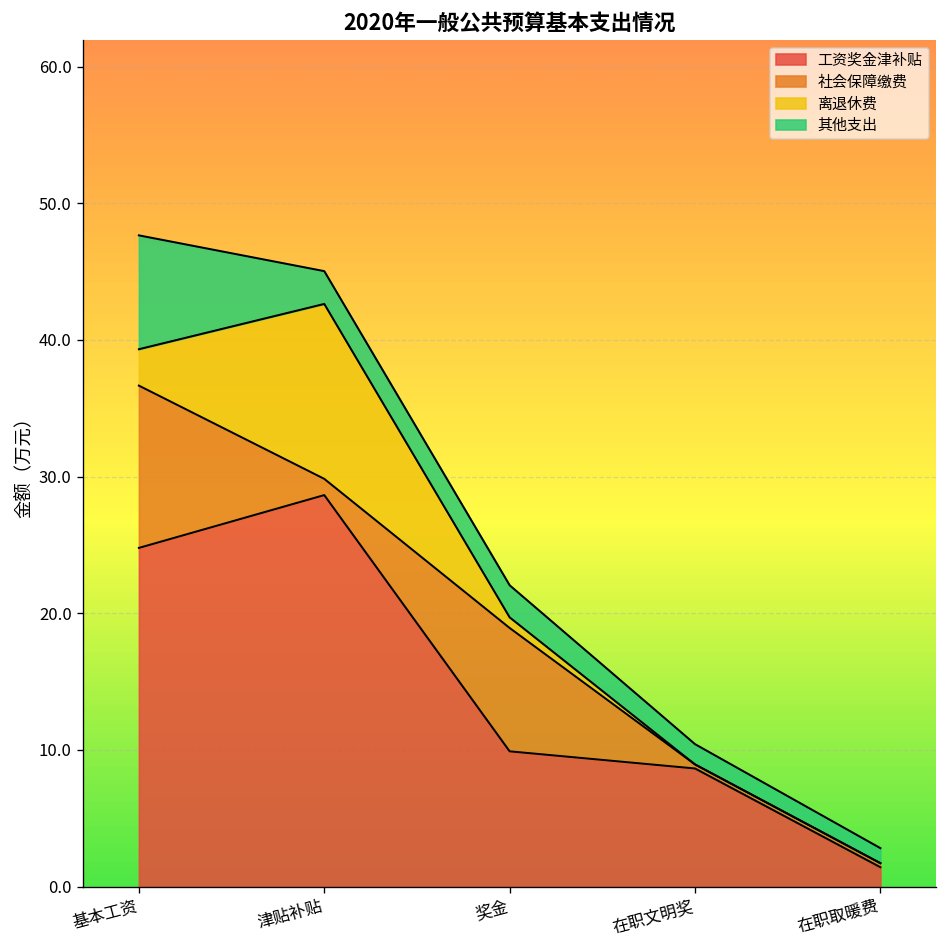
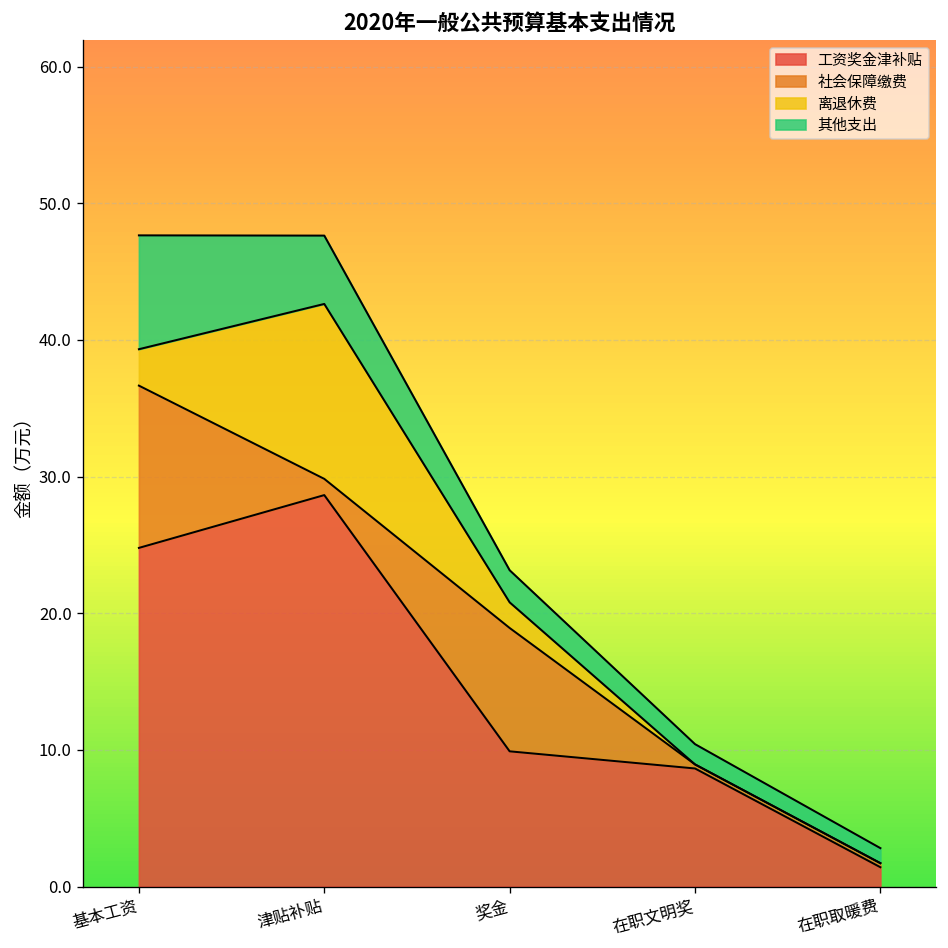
  {
    "离退休费": {
      "基本工资": 2.7,
      "津贴补贴": 12.8,
-     "奖金": 0.8
+     "奖金": 1.9
    },
    "其他支出": {
      "基本工资": 8.3,
-     "津贴补贴": 2.4,
+     "津贴补贴": 5.0,
      "奖金": 2.3,
      "在职文明奖": 1.5,
      "在职取暖费": 1.1
    }
  }
